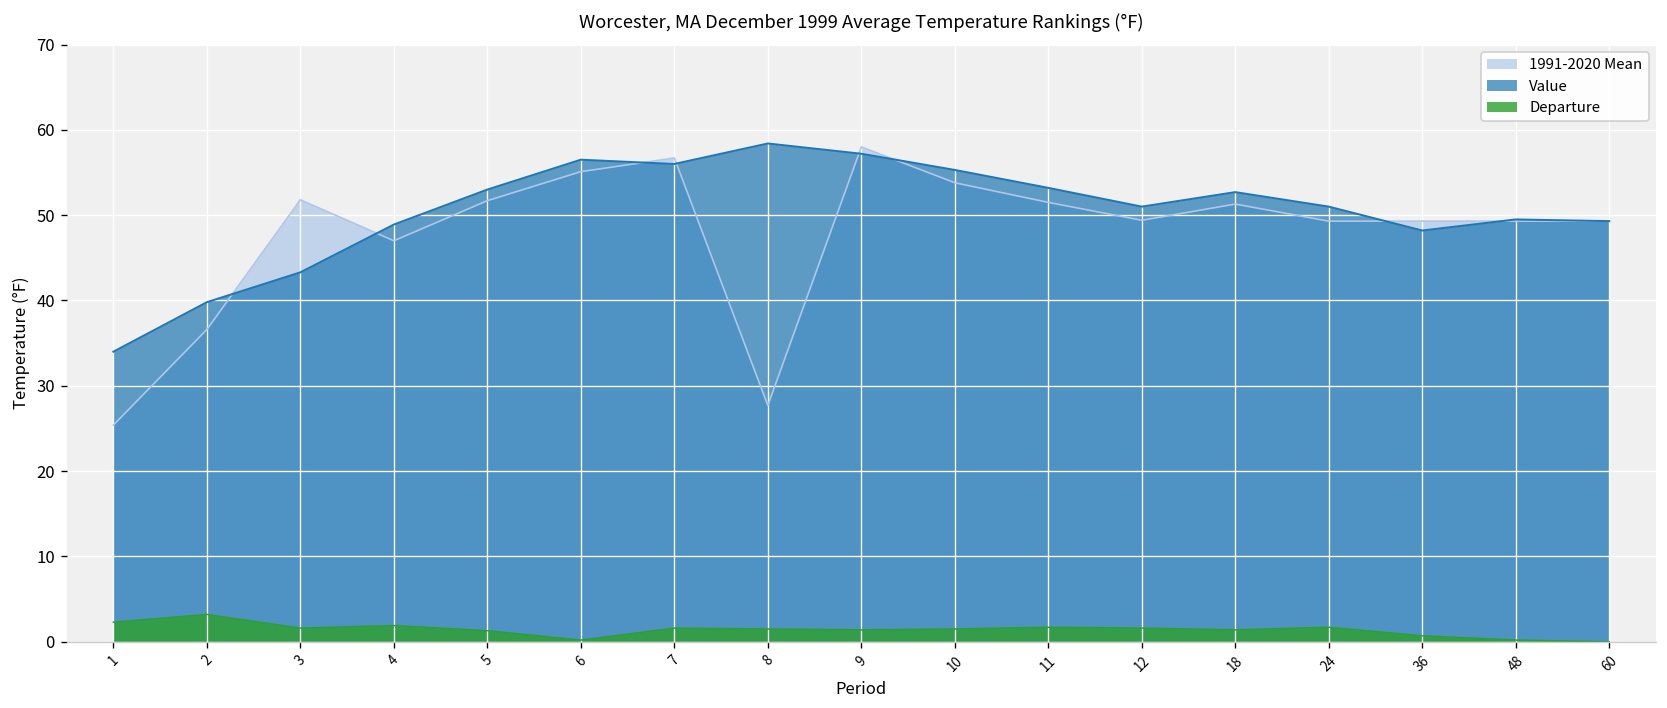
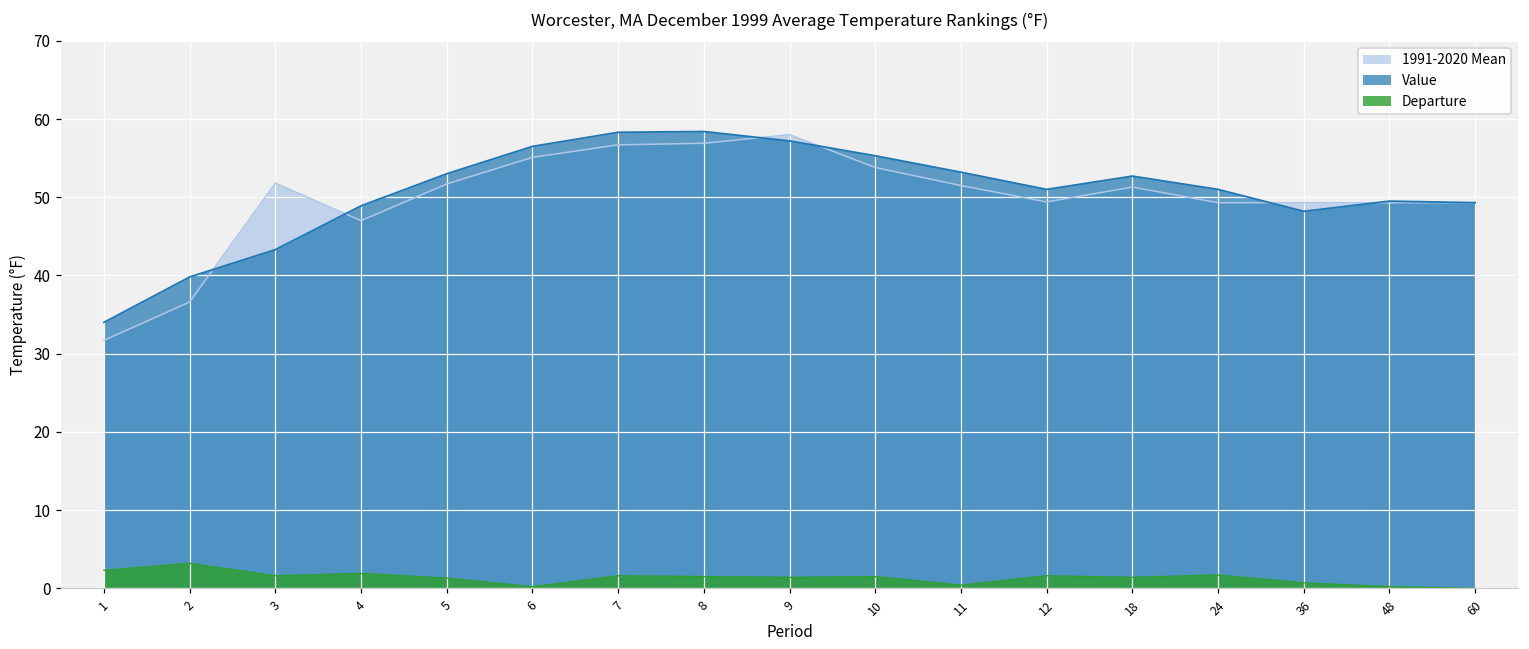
  {
    "1991-2020 Mean": {
-     "1": 25,
+     "1": 32,
      "2": 37,
      "3": 52,
      "4": 47,
      "5": 52,
      "6": 55,
      "7": 57,
-     "8": 28,
+     "8": 57,
      "9": 58,
      "10": 54,
      "11": 52,
      "12": 49,
      "18": 51,
      "24": 49,
      "36": 49
    },
    "Value": {
      "1": 34,
      "2": 40,
      "3": 43,
      "4": 49,
      "5": 53,
      "6": 57,
-     "7": 56,
+     "7": 58,
      "8": 58,
      "9": 57,
      "10": 55,
      "11": 53,
      "12": 51,
      "18": 53,
      "24": 51,
      "36": 48
    },
    "Departure": {
      "1": 2,
      "2": 3,
      "3": 2,
      "4": 2,
      "5": 1,
      "6": 0,
      "7": 2,
      "8": 2,
      "9": 1,
      "10": 2,
-     "11": 2,
+     "11": 0,
      "12": 2,
      "18": 1,
      "24": 2,
      "36": 1,
      "48": 0,
      "60": 0
    }
  }
